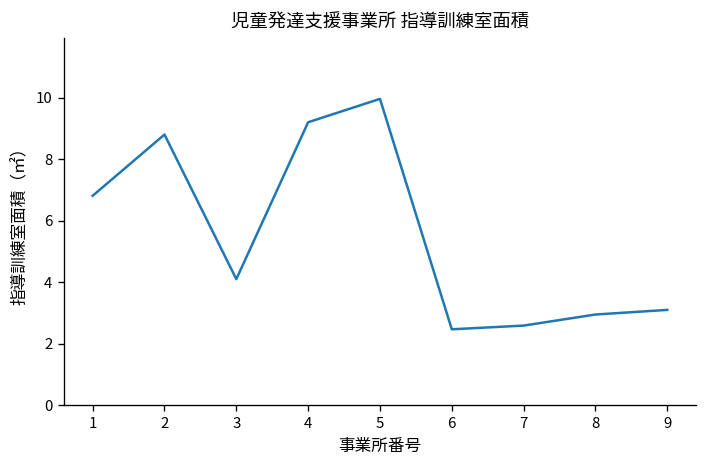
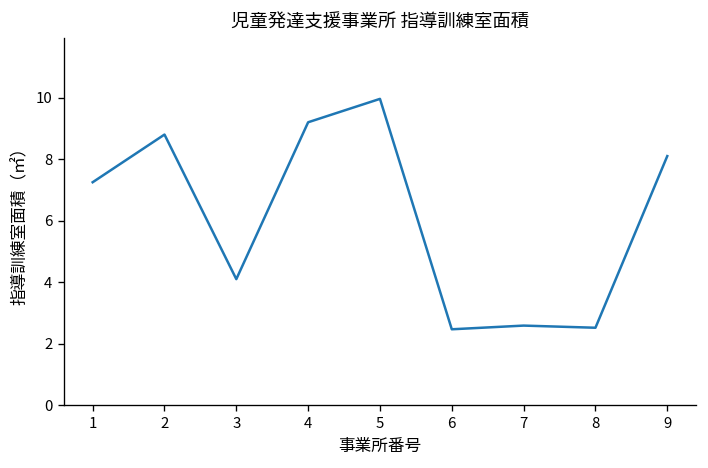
  {
-   "1": 6.8,
+   "1": 7.3,
    "2": 8.8,
    "3": 4.1,
    "4": 9.2,
    "5": 10.0,
    "6": 2.5,
    "7": 2.6,
-   "8": 3.0,
-   "9": 3.1
+   "8": 2.5,
+   "9": 8.1
  }
